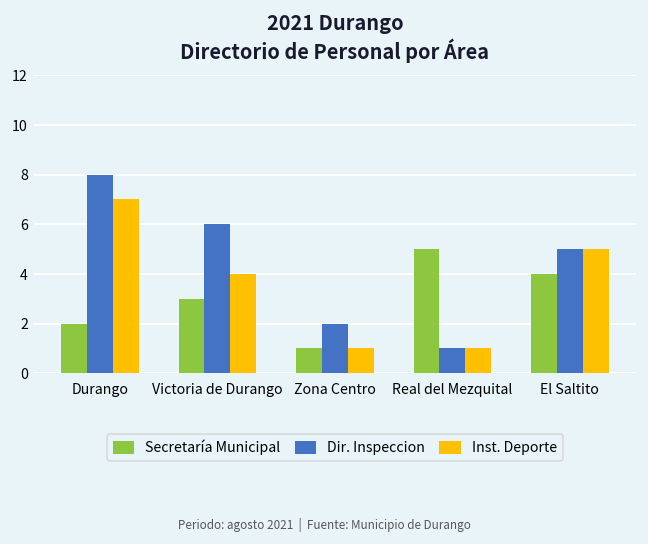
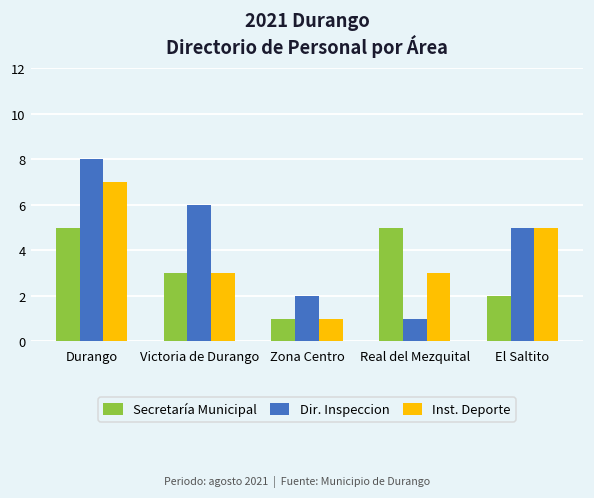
  {
    "Secretaría Municipal": {
-     "Durango": 2,
+     "Durango": 5,
      "Victoria de Durango": 3,
      "Zona Centro": 1,
      "Real del Mezquital": 5,
-     "El Saltito": 4
+     "El Saltito": 2
    },
    "Dir. Inspeccion": {
      "Durango": 8,
      "Victoria de Durango": 6,
      "Zona Centro": 2,
      "Real del Mezquital": 1,
      "El Saltito": 5
    },
    "Inst. Deporte": {
      "Durango": 7,
-     "Victoria de Durango": 4,
+     "Victoria de Durango": 3,
      "Zona Centro": 1,
-     "Real del Mezquital": 1,
+     "Real del Mezquital": 3,
      "El Saltito": 5
    }
  }
